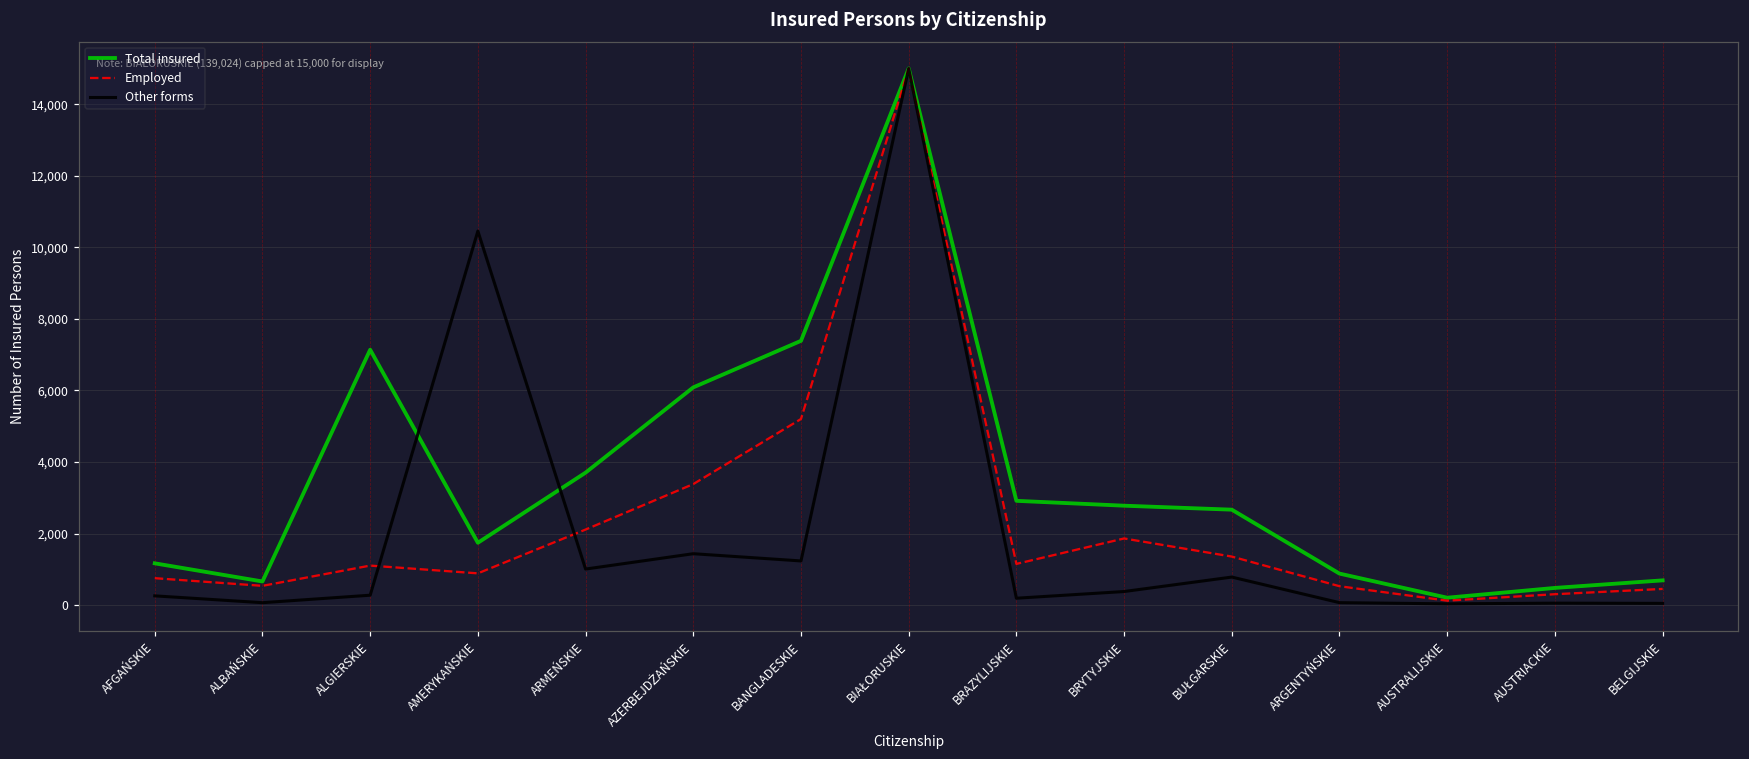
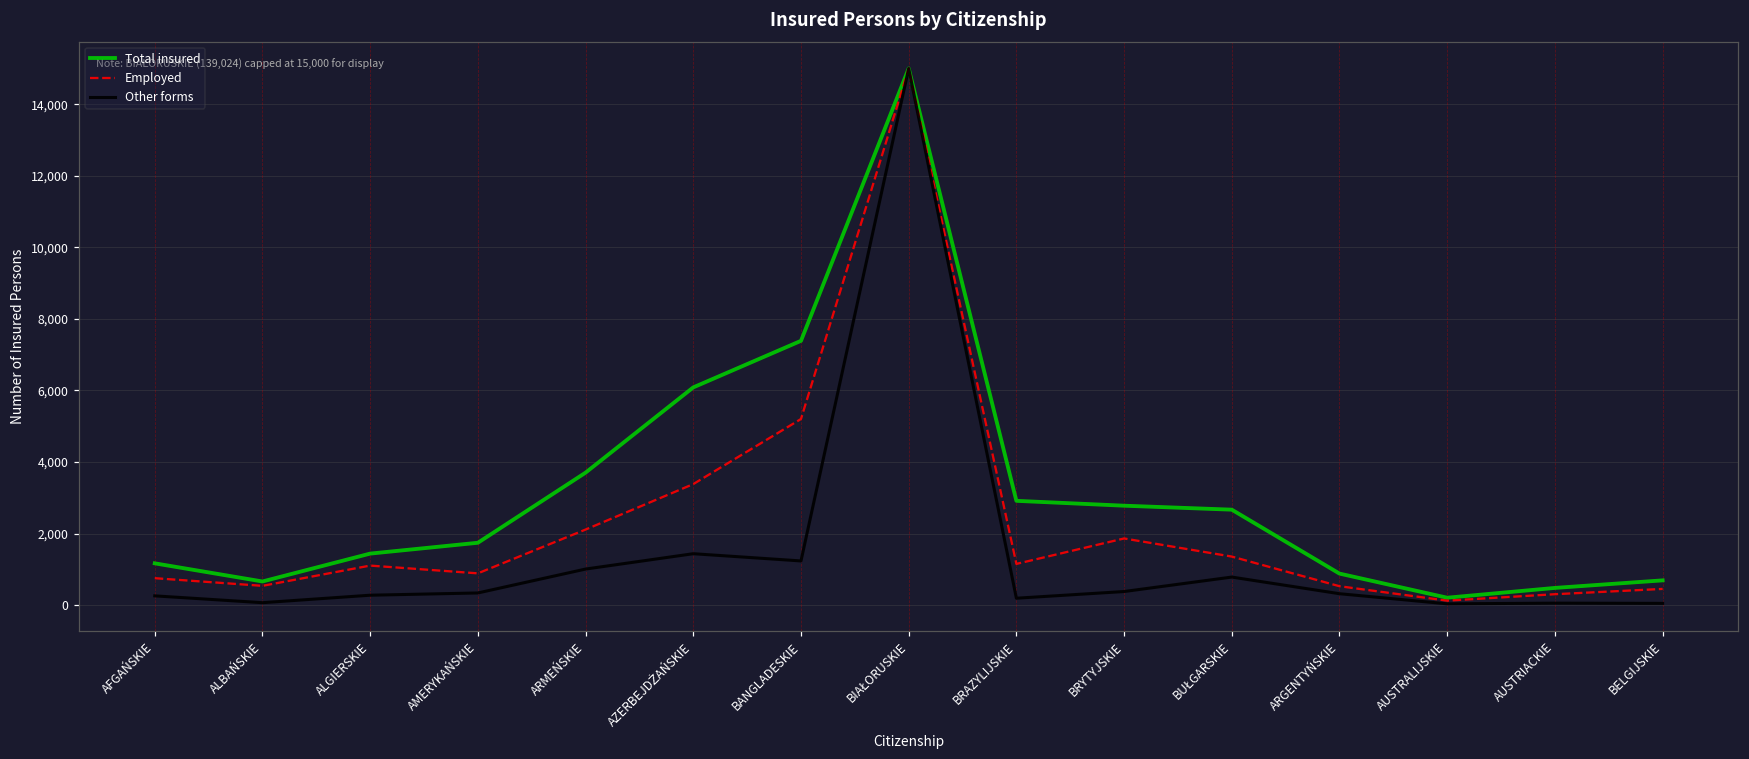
  {
    "Total insured": {
      "AFGAŃSKIE": "1,200",
      "ALBAŃSKIE": "700",
-     "ALGIERSKIE": "7,100",
+     "ALGIERSKIE": "1,400",
      "AMERYKAŃSKIE": "1,700",
      "ARMEŃSKIE": "3,700",
      "AZERBEJDŻAŃSKIE": "6,100",
      "BANGLADESKIE": "7,400",
      "BRAZYLIJSKIE": "2,900",
      "BRYTYJSKIE": "2,800",
      "BUŁGARSKIE": "2,700",
      "ARGENTYŃSKIE": "900",
      "AUSTRALIJSKIE": "200",
      "AUSTRIACKIE": "500",
      "BELGIJSKIE": "700"
    },
    "Employed": {
      "AFGAŃSKIE": "800",
      "ALBAŃSKIE": "500",
      "ALGIERSKIE": "1,100",
      "AMERYKAŃSKIE": "900",
      "ARMEŃSKIE": "2,100",
      "AZERBEJDŻAŃSKIE": "3,400",
      "BANGLADESKIE": "5,200",
      "BRAZYLIJSKIE": "1,200",
      "BRYTYJSKIE": "1,900",
      "BUŁGARSKIE": "1,400",
      "ARGENTYŃSKIE": "500",
      "AUSTRALIJSKIE": "100",
      "AUSTRIACKIE": "300",
      "BELGIJSKIE": "500"
    },
    "Other forms": {
      "AFGAŃSKIE": "300",
      "ALBAŃSKIE": "100",
      "ALGIERSKIE": "300",
-     "AMERYKAŃSKIE": "10,500",
+     "AMERYKAŃSKIE": "300",
      "ARMEŃSKIE": "1,000",
      "AZERBEJDŻAŃSKIE": "1,400",
      "BANGLADESKIE": "1,200",
      "BRAZYLIJSKIE": "200",
      "BRYTYJSKIE": "400",
      "BUŁGARSKIE": "800",
-     "ARGENTYŃSKIE": "100",
+     "ARGENTYŃSKIE": "300",
      "AUSTRALIJSKIE": "0",
      "AUSTRIACKIE": "100",
      "BELGIJSKIE": "0"
    }
  }
